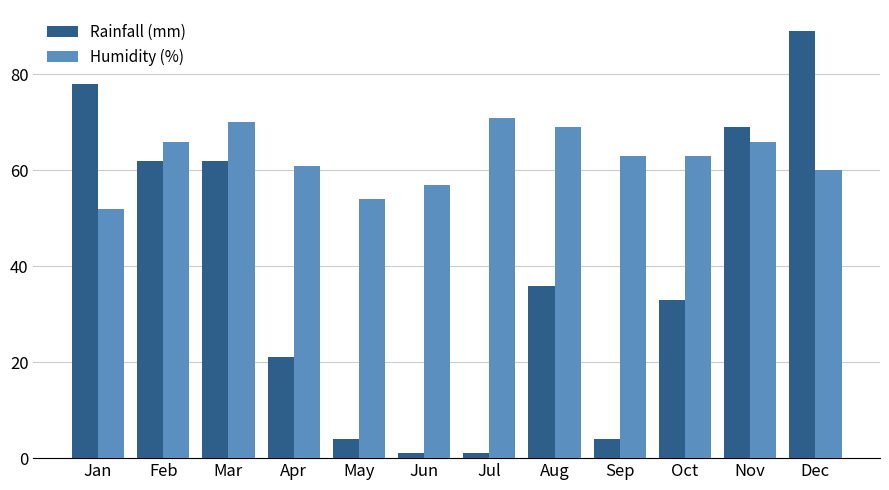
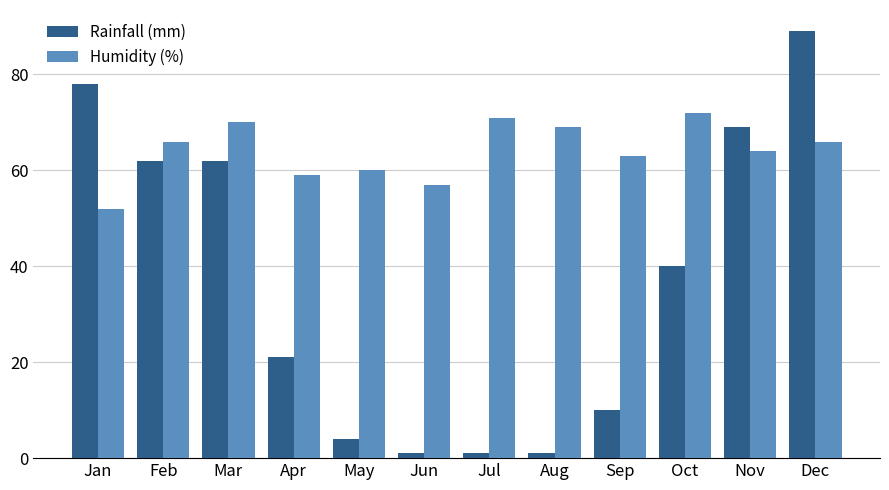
  {
    "Rainfall (mm)": {
      "Jan": 78,
      "Feb": 62,
      "Mar": 62,
      "Apr": 21,
      "May": 4,
      "Jun": 1,
      "Jul": 1,
-     "Aug": 36,
-     "Sep": 4,
-     "Oct": 33,
+     "Aug": 1,
+     "Sep": 10,
+     "Oct": 40,
      "Nov": 69,
      "Dec": 89
    },
    "Humidity (%)": {
      "Jan": 52,
      "Feb": 66,
      "Mar": 70,
-     "Apr": 61,
-     "May": 54,
+     "Apr": 59,
+     "May": 60,
      "Jun": 57,
      "Jul": 71,
      "Aug": 69,
      "Sep": 63,
-     "Oct": 63,
-     "Nov": 66,
-     "Dec": 60
+     "Oct": 72,
+     "Nov": 64,
+     "Dec": 66
    }
  }
